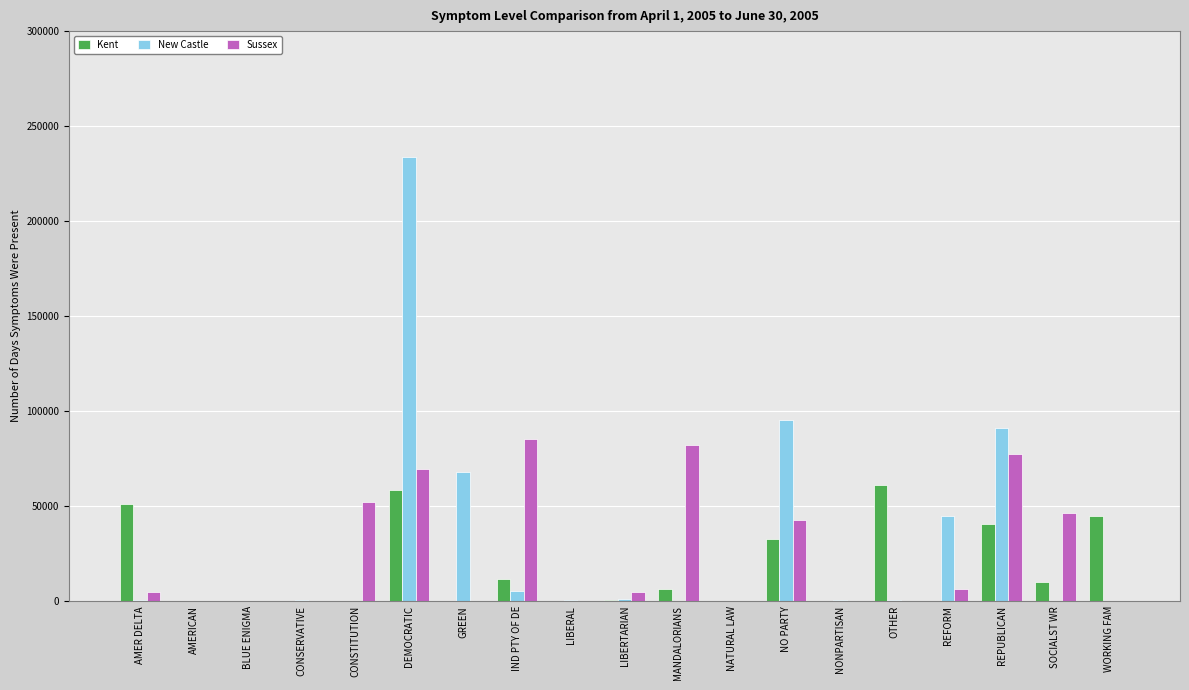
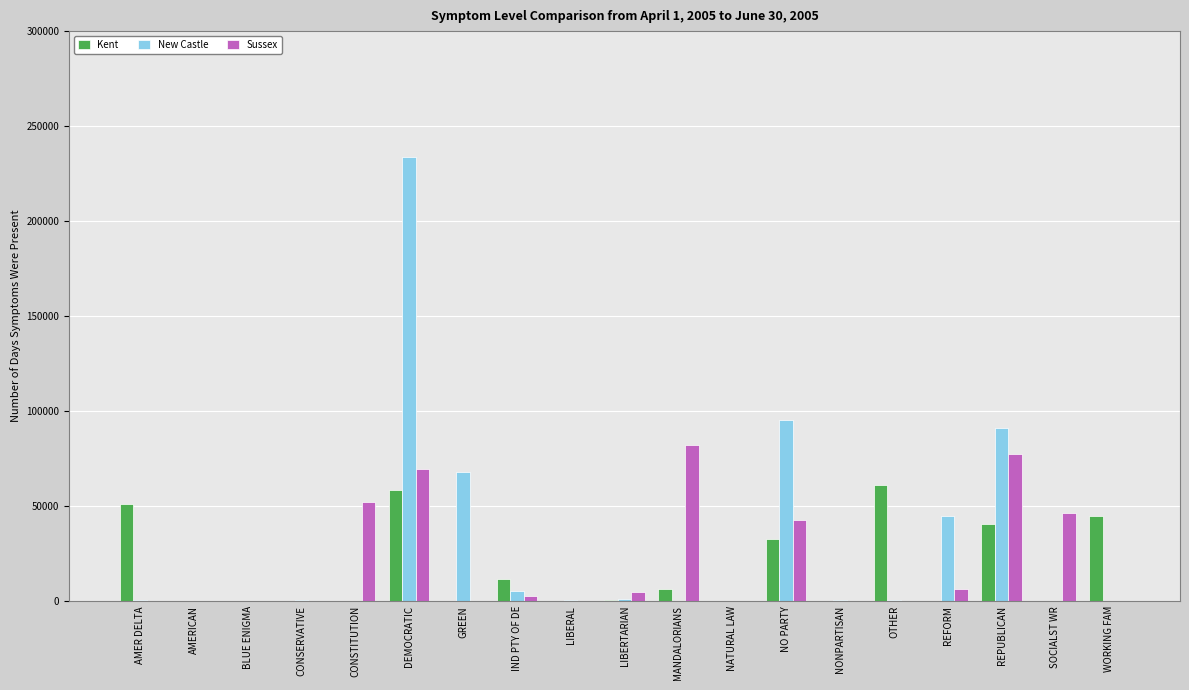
  {
    "Kent": {
      "AMER DELTA": 51000,
      "DEMOCRATIC": 59000,
      "IND PTY OF DE": 12000,
      "MANDALORIANS": 6000,
      "NO PARTY": 33000,
      "OTHER": 61000,
      "REPUBLICAN": 40000,
-     "SOCIALST WR": 10000,
+     "SOCIALST WR": 0,
      "WORKING FAM": 45000
    },
    "New Castle": {
      "DEMOCRATIC": 234000,
      "GREEN": 68000,
      "IND PTY OF DE": 5000,
      "NO PARTY": 96000,
      "REFORM": 45000,
      "REPUBLICAN": 91000
    },
    "Sussex": {
-     "AMER DELTA": 5000,
+     "AMER DELTA": 0,
      "CONSTITUTION": 52000,
      "DEMOCRATIC": 69000,
-     "IND PTY OF DE": 85000,
+     "IND PTY OF DE": 3000,
      "LIBERTARIAN": 5000,
      "MANDALORIANS": 82000,
      "NO PARTY": 43000,
      "REFORM": 7000,
      "REPUBLICAN": 78000,
      "SOCIALST WR": 47000
    }
  }
